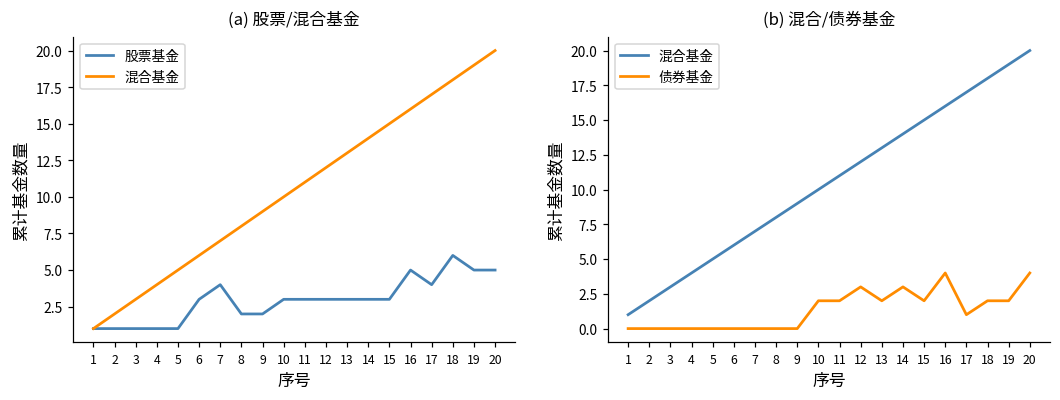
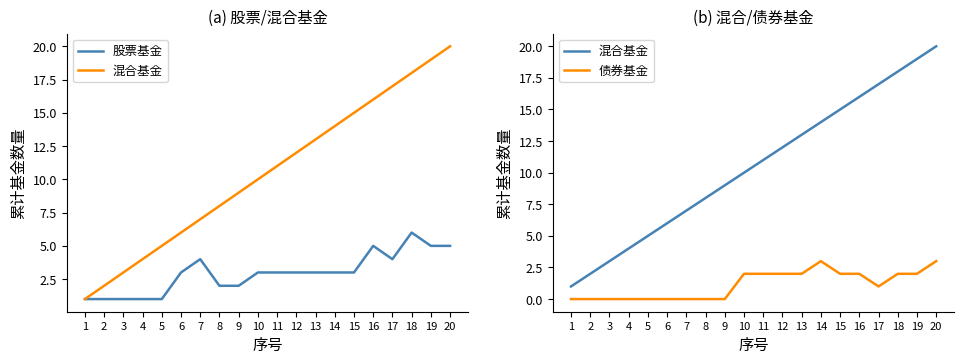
  {
    "(a) 股票/混合基金": {
      "股票基金": {
        "2": 1.0,
        "3": 1.0,
        "4": 1.0,
        "5": 1.0,
        "6": 3.0,
        "7": 4.0,
        "8": 2.0,
        "9": 2.0,
        "10": 3.0,
        "11": 3.0,
        "12": 3.0,
        "13": 3.0,
        "14": 3.0,
        "15": 3.0,
        "16": 5.0,
        "17": 4.0,
        "18": 6.0,
        "19": 5.0,
        "20": 5.0
      }
    },
    "(b) 混合/债券基金": {
      "混合基金": {
        "1": 1,
        "2": 2,
        "3": 3,
        "4": 4,
        "5": 5,
        "6": 6,
        "7": 7,
        "8": 8,
        "9": 9,
        "10": 10,
        "11": 11,
        "12": 12,
        "13": 13,
        "14": 14,
        "15": 15,
        "16": 16,
        "17": 17,
        "18": 18,
        "19": 19,
        "20": 20
      },
      "债券基金": {
        "1": 0,
        "2": 0,
        "3": 0,
        "4": 0,
        "5": 0,
        "6": 0,
        "7": 0,
        "8": 0,
        "9": 0,
        "10": 2,
        "11": 2,
-       "12": 3,
+       "12": 2,
        "13": 2,
        "14": 3,
        "15": 2,
-       "16": 4,
+       "16": 2,
        "17": 1,
        "18": 2,
        "19": 2,
-       "20": 4
+       "20": 3
      }
    }
  }
